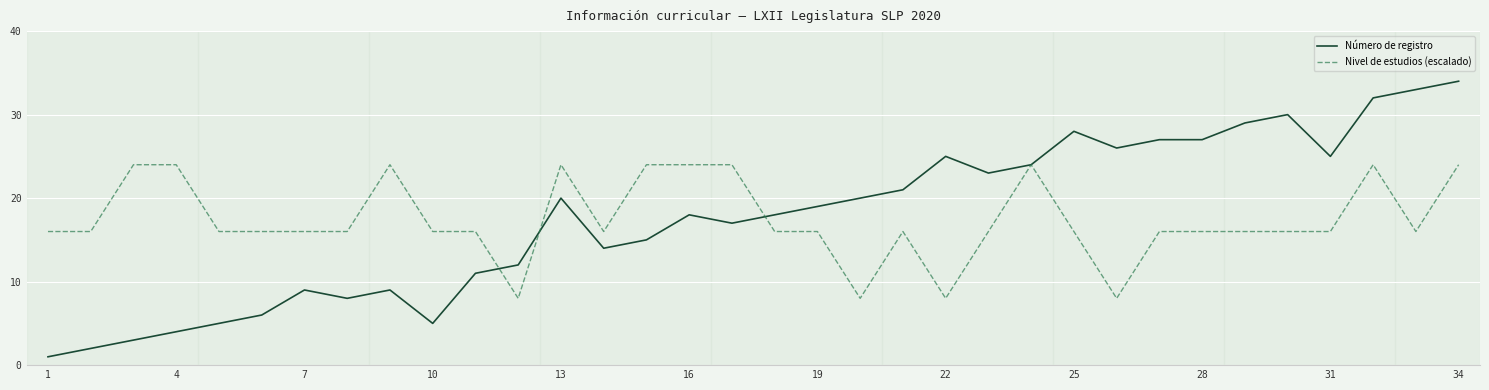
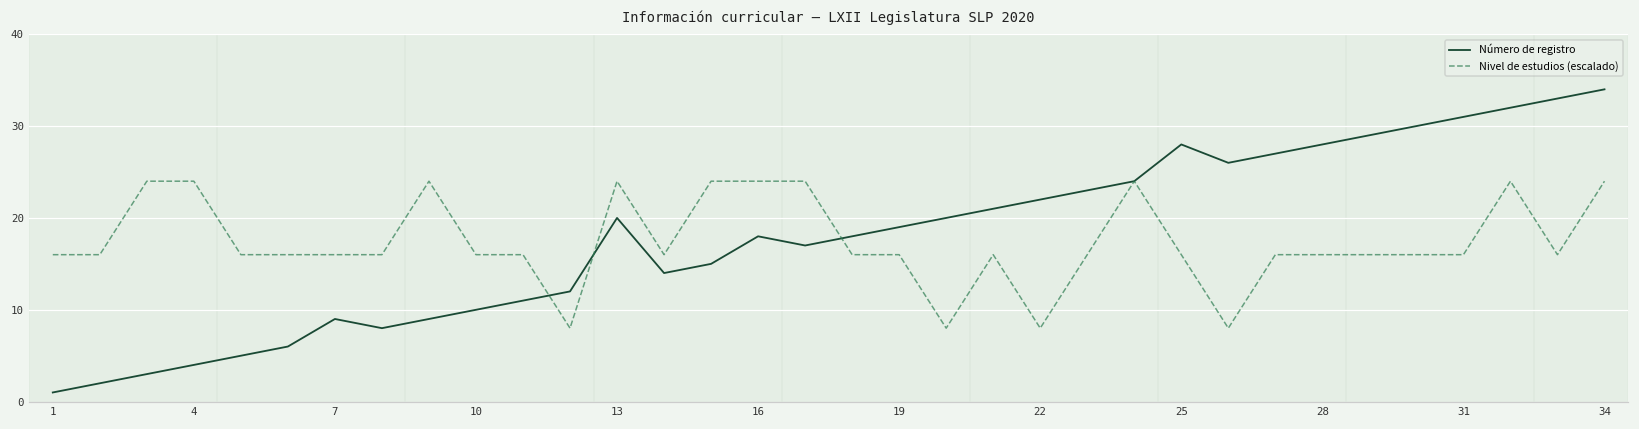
  {
    "Número de registro": {
      "1": 1,
      "4": 4,
      "7": 9,
-     "10": 5,
+     "10": 10,
      "13": 20,
      "16": 18,
      "19": 19,
-     "22": 25,
+     "22": 22,
      "25": 28,
-     "28": 27,
-     "31": 25,
+     "28": 28,
+     "31": 31,
      "34": 34
    },
    "Nivel de estudios (escalado)": {
      "1": 16,
      "4": 24,
      "7": 16,
      "10": 16,
      "13": 24,
      "16": 24,
      "19": 16,
      "22": 8,
      "25": 16,
      "28": 16,
      "31": 16,
      "34": 24
    }
  }
